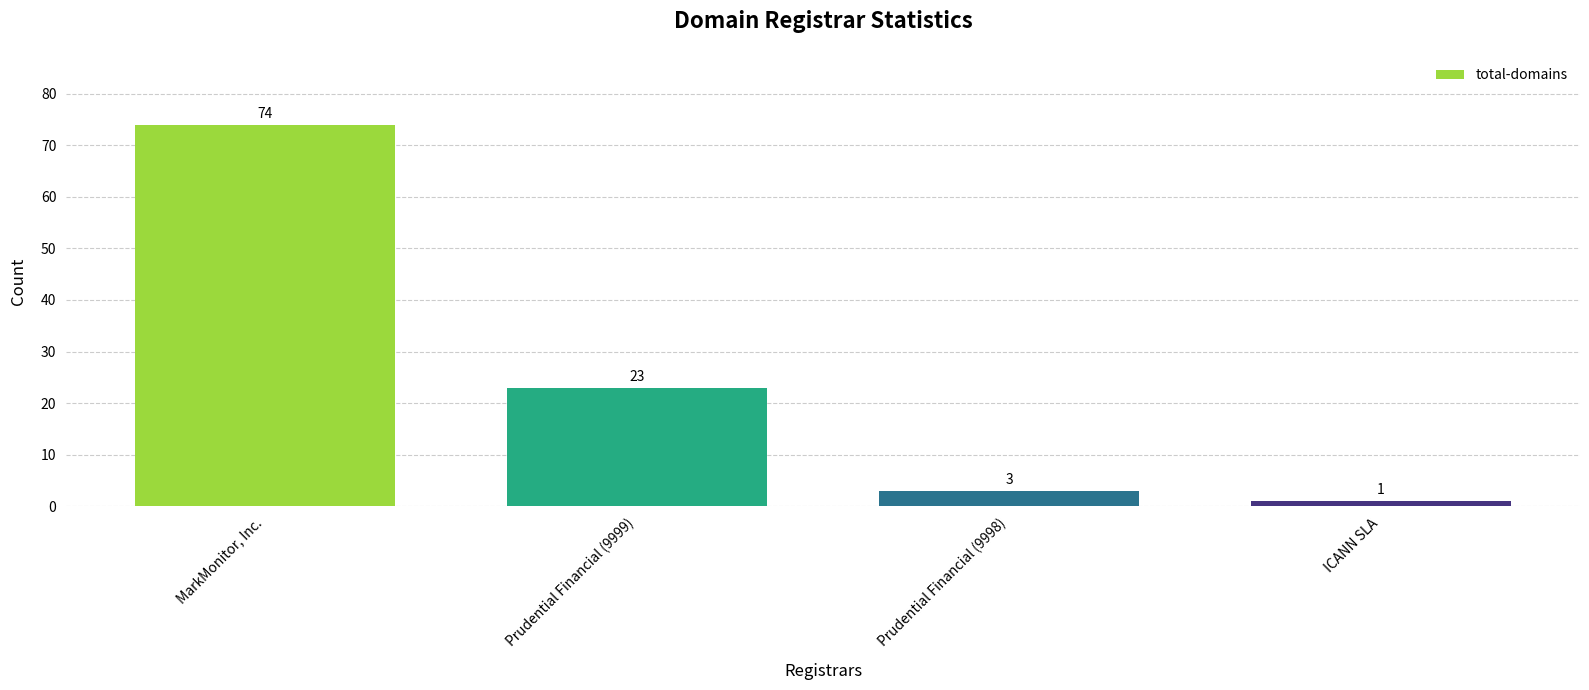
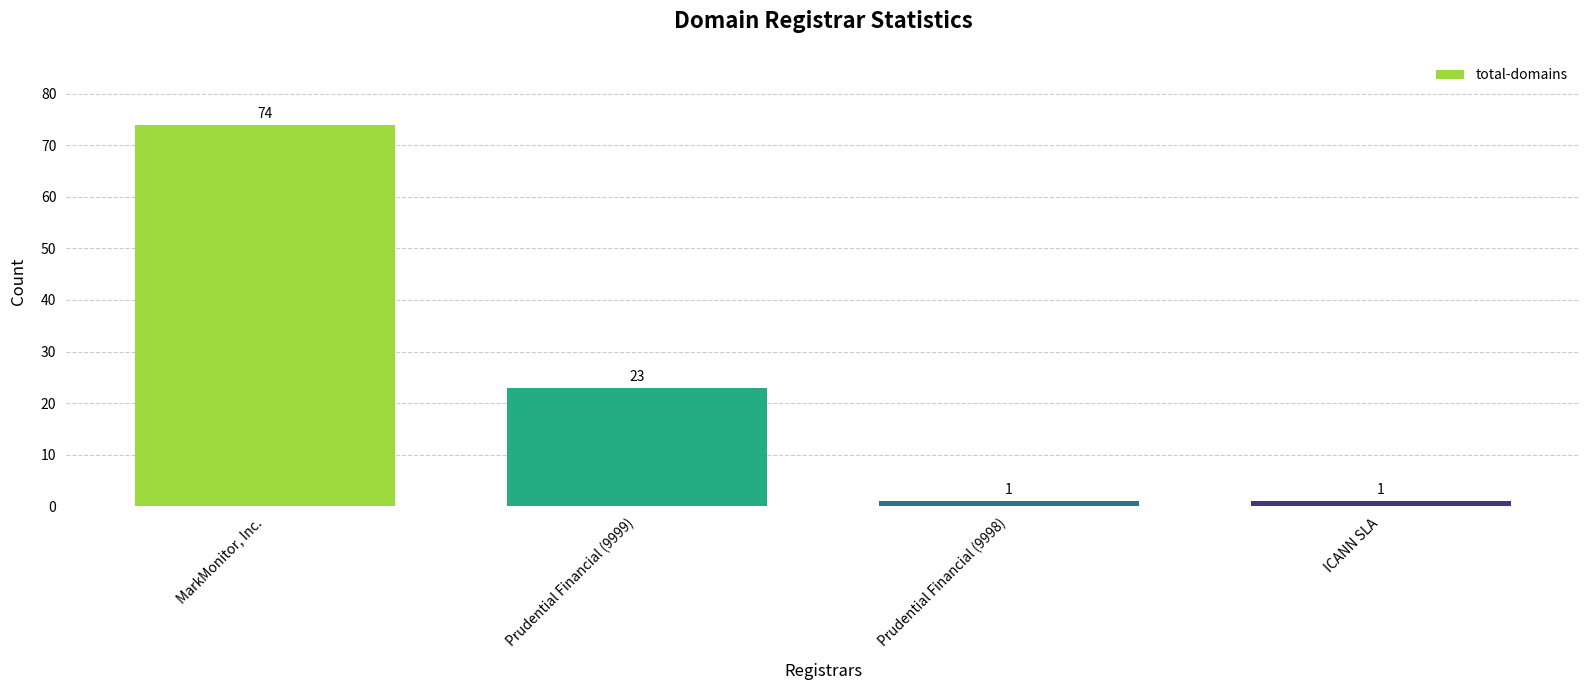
  {
    "MarkMonitor, Inc.": 74,
    "Prudential Financial (9999)": 23,
-   "Prudential Financial (9998)": 3,
+   "Prudential Financial (9998)": 1,
    "ICANN SLA": 1
  }
